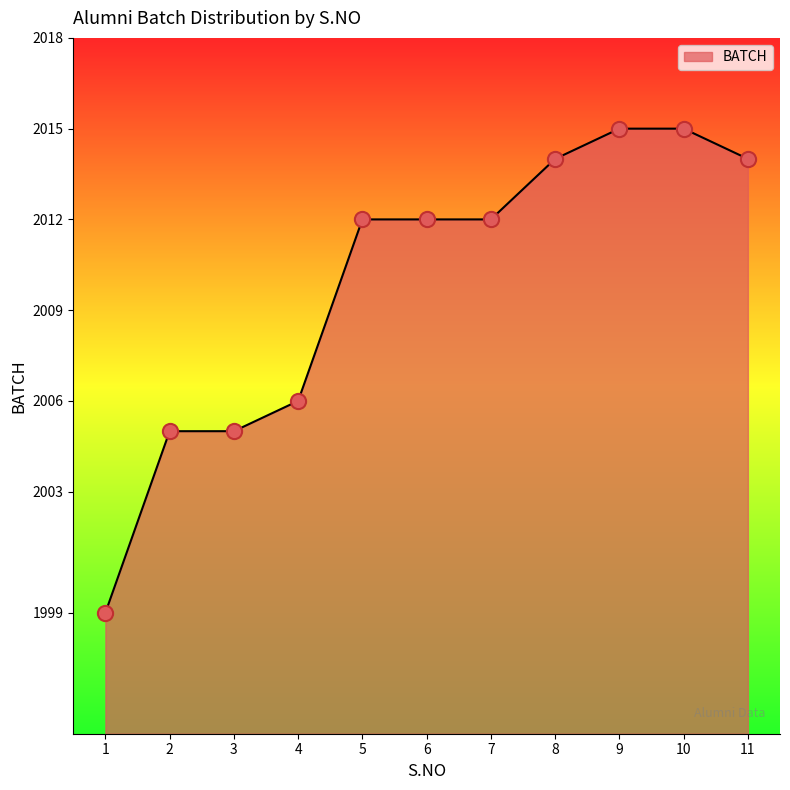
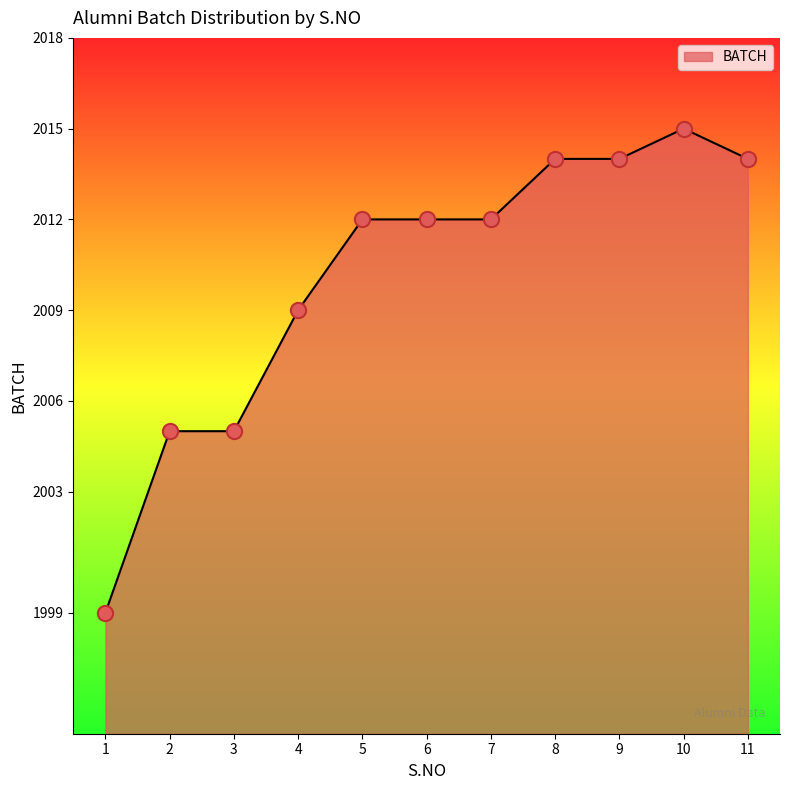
  {
    "1": 1999,
    "2": 2005,
    "3": 2005,
-   "4": 2006,
+   "4": 2009,
    "5": 2012,
    "6": 2012,
    "7": 2012,
    "8": 2014,
-   "9": 2015,
+   "9": 2014,
    "10": 2015,
    "11": 2014
  }
